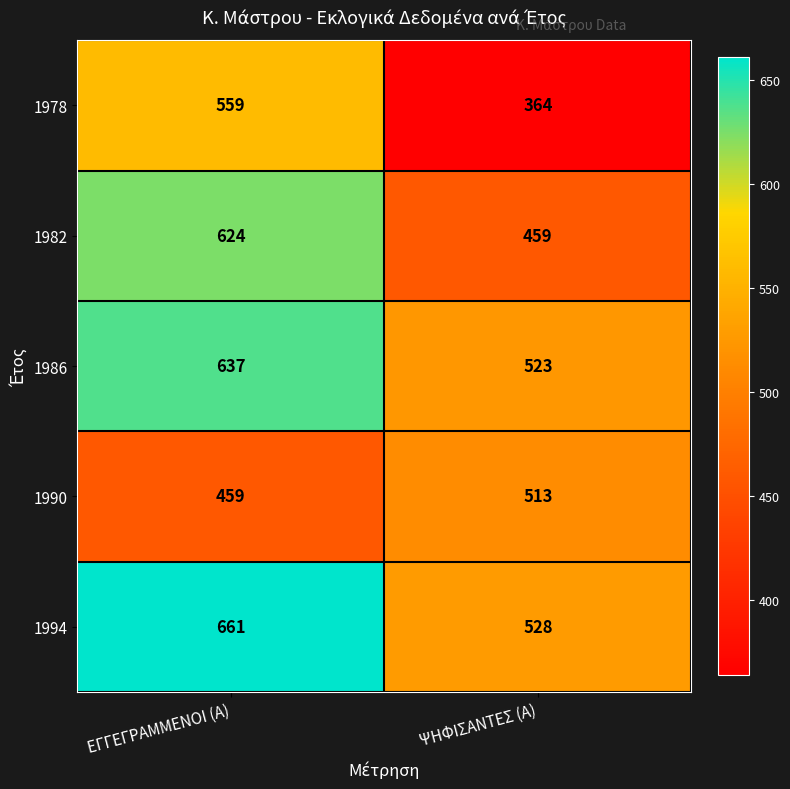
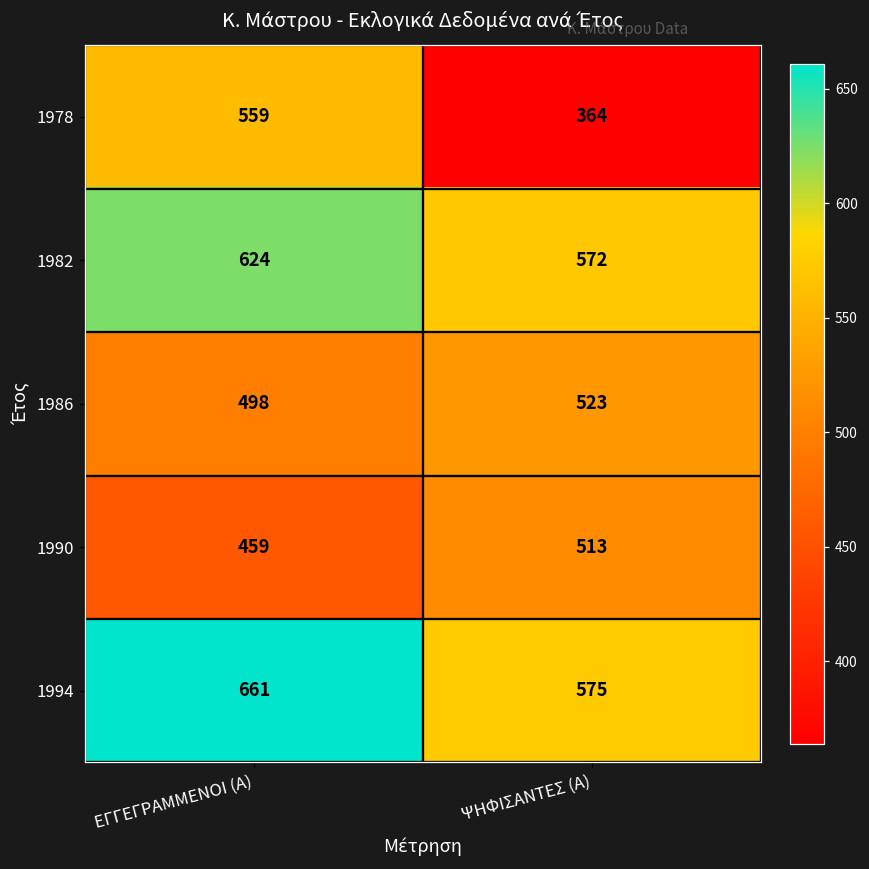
  {
    "1978": {
      "ΕΓΓΕΓΡΑΜΜΕΝΟΙ (Α)": 559,
      "ΨΗΦΙΣΑΝΤΕΣ (Α)": 364
    },
    "1982": {
      "ΕΓΓΕΓΡΑΜΜΕΝΟΙ (Α)": 624,
-     "ΨΗΦΙΣΑΝΤΕΣ (Α)": 459
+     "ΨΗΦΙΣΑΝΤΕΣ (Α)": 572
    },
    "1986": {
-     "ΕΓΓΕΓΡΑΜΜΕΝΟΙ (Α)": 637,
+     "ΕΓΓΕΓΡΑΜΜΕΝΟΙ (Α)": 498,
      "ΨΗΦΙΣΑΝΤΕΣ (Α)": 523
    },
    "1990": {
      "ΕΓΓΕΓΡΑΜΜΕΝΟΙ (Α)": 459,
      "ΨΗΦΙΣΑΝΤΕΣ (Α)": 513
    },
    "1994": {
      "ΕΓΓΕΓΡΑΜΜΕΝΟΙ (Α)": 661,
-     "ΨΗΦΙΣΑΝΤΕΣ (Α)": 528
+     "ΨΗΦΙΣΑΝΤΕΣ (Α)": 575
    }
  }
